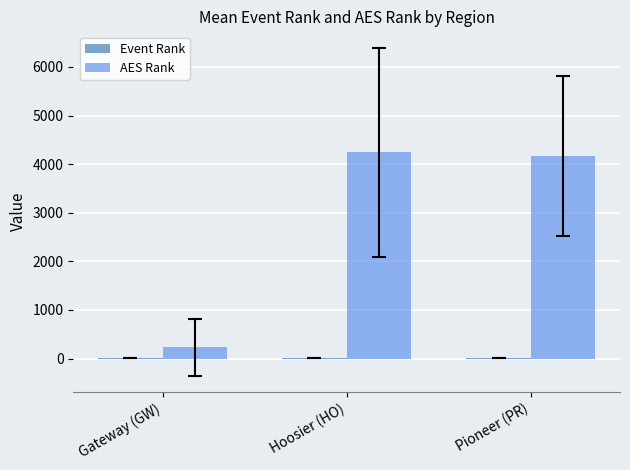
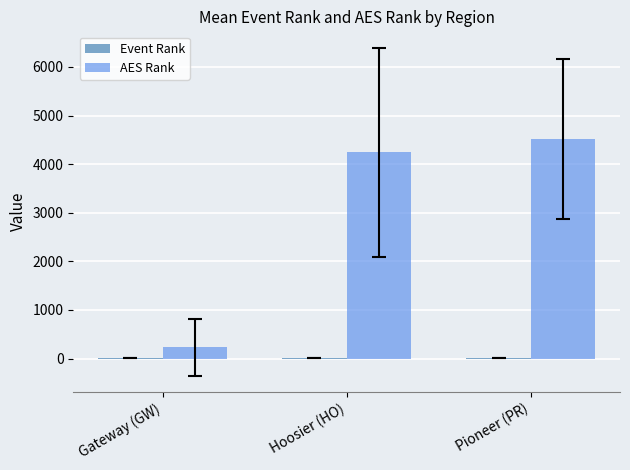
  {
    "AES Rank": {
      "Gateway (GW)": 200,
      "Hoosier (HO)": 4200,
-     "Pioneer (PR)": 4200
+     "Pioneer (PR)": 4500
    }
  }
